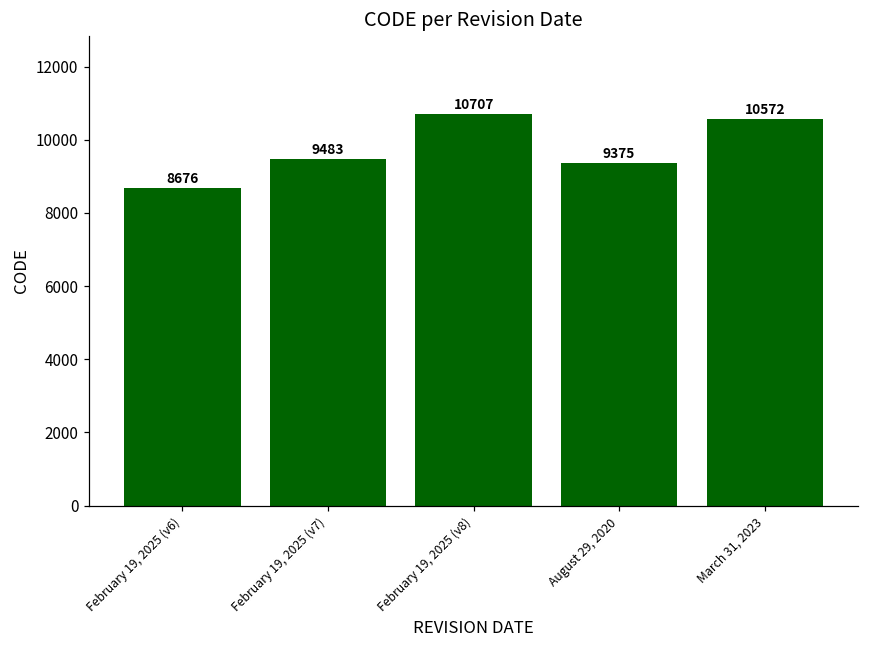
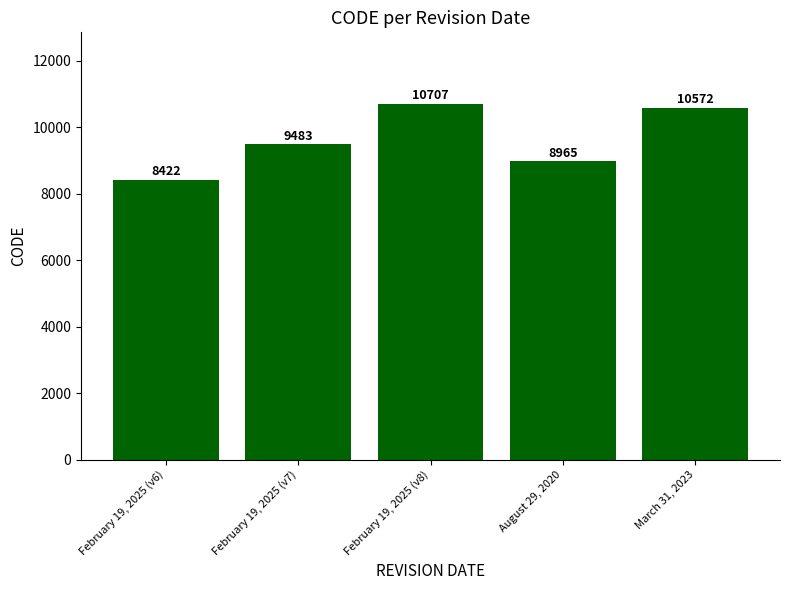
  {
-   "February 19, 2025 (v6)": 8676,
+   "February 19, 2025 (v6)": 8422,
    "February 19, 2025 (v7)": 9483,
    "February 19, 2025 (v8)": 10707,
-   "August 29, 2020": 9375,
+   "August 29, 2020": 8965,
    "March 31, 2023": 10572
  }
